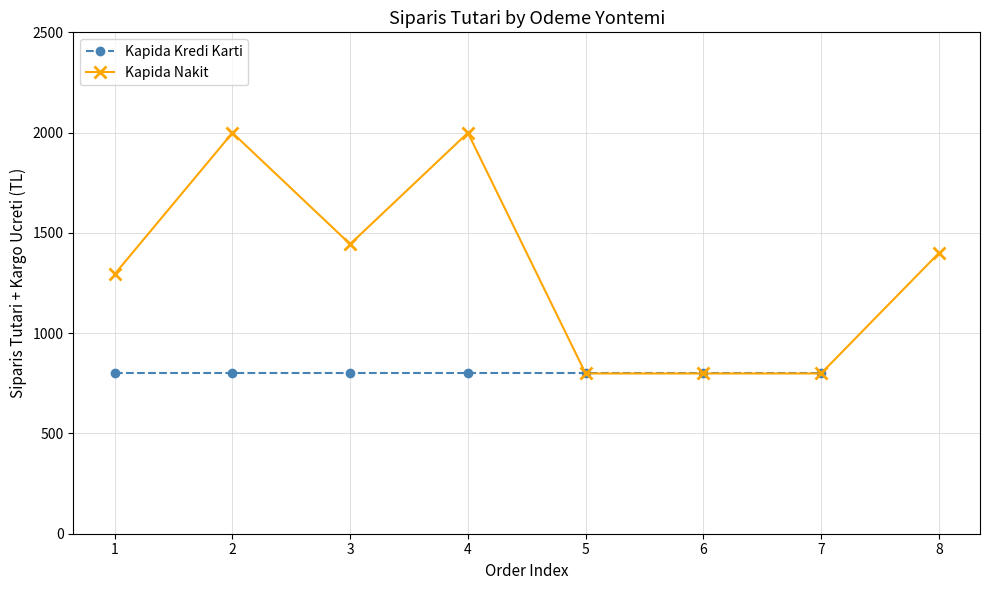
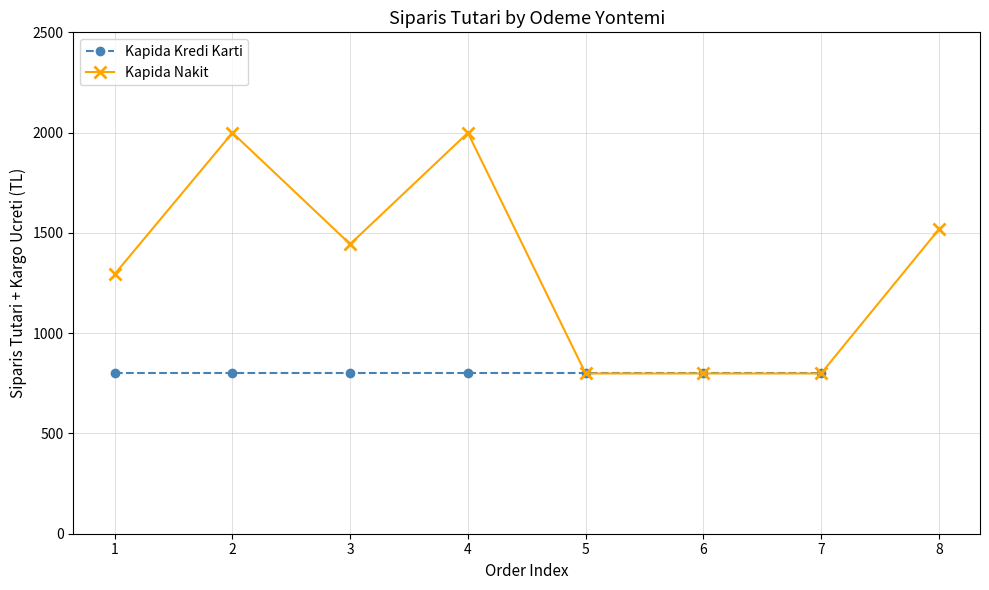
  {
    "Kapida Kredi Karti": {
      "1": 800,
      "2": 800,
      "3": 800,
      "4": 800
    },
    "Kapida Nakit": {
      "1": 1290,
      "2": 2000,
      "3": 1440,
      "4": 2000,
-     "8": 1400
+     "8": 1520
    }
  }
